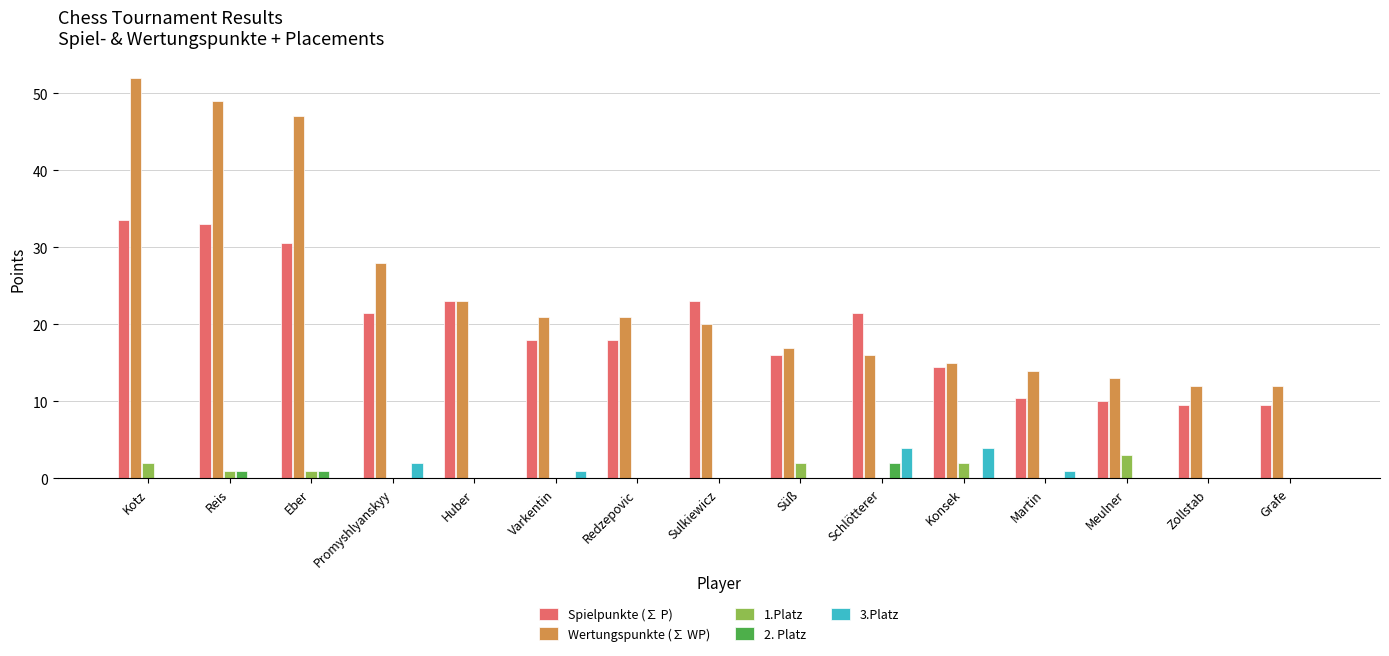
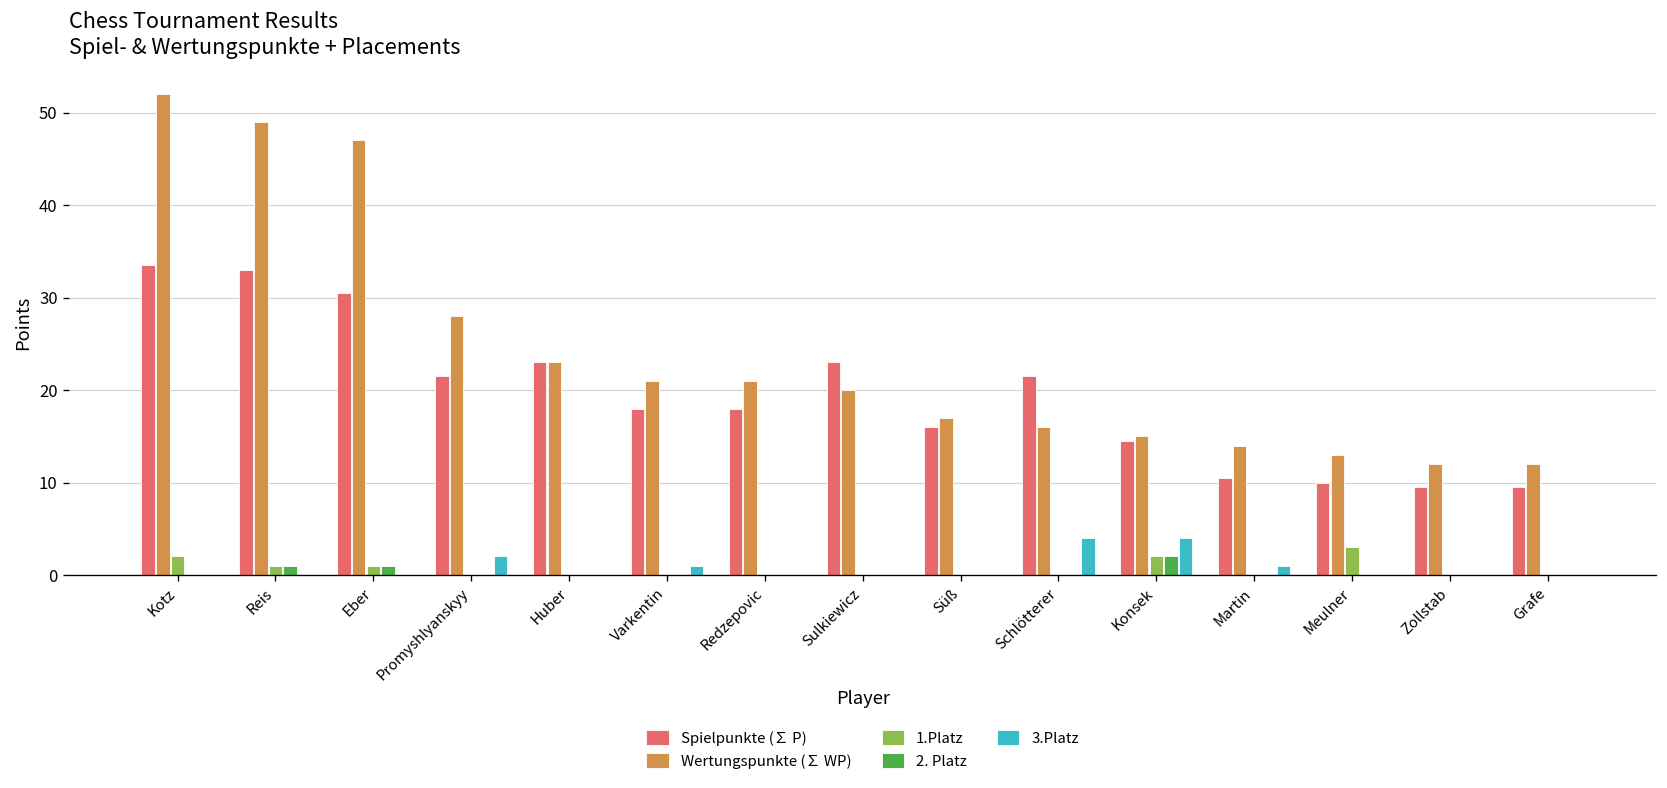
  {
    "1.Platz": {
      "Kotz": 2,
      "Reis": 1,
      "Eber": 1,
      "Promyshlyanskyy": 0,
      "Huber": 0,
      "Varkentin": 0,
      "Redzepovic": 0,
      "Sulkiewicz": 0,
-     "Süß": 2,
+     "Süß": 0,
      "Schlötterer": 0,
      "Konsek": 2,
      "Martin": 0,
      "Meulner": 3,
      "Zollstab": 0,
      "Grafe": 0
    },
    "2. Platz": {
      "Kotz": 0,
      "Reis": 1,
      "Eber": 1,
      "Promyshlyanskyy": 0,
      "Huber": 0,
      "Varkentin": 0,
      "Redzepovic": 0,
      "Sulkiewicz": 0,
      "Süß": 0,
-     "Schlötterer": 2,
-     "Konsek": 0,
+     "Schlötterer": 0,
+     "Konsek": 2,
      "Martin": 0,
      "Meulner": 0,
      "Zollstab": 0,
      "Grafe": 0
    },
    "3.Platz": {
      "Kotz": 0,
      "Reis": 0,
      "Eber": 0,
      "Promyshlyanskyy": 2,
      "Huber": 0,
      "Varkentin": 1,
      "Redzepovic": 0,
      "Sulkiewicz": 0,
      "Süß": 0,
      "Schlötterer": 4,
      "Konsek": 4,
      "Martin": 1,
      "Meulner": 0,
      "Zollstab": 0,
      "Grafe": 0
    }
  }
